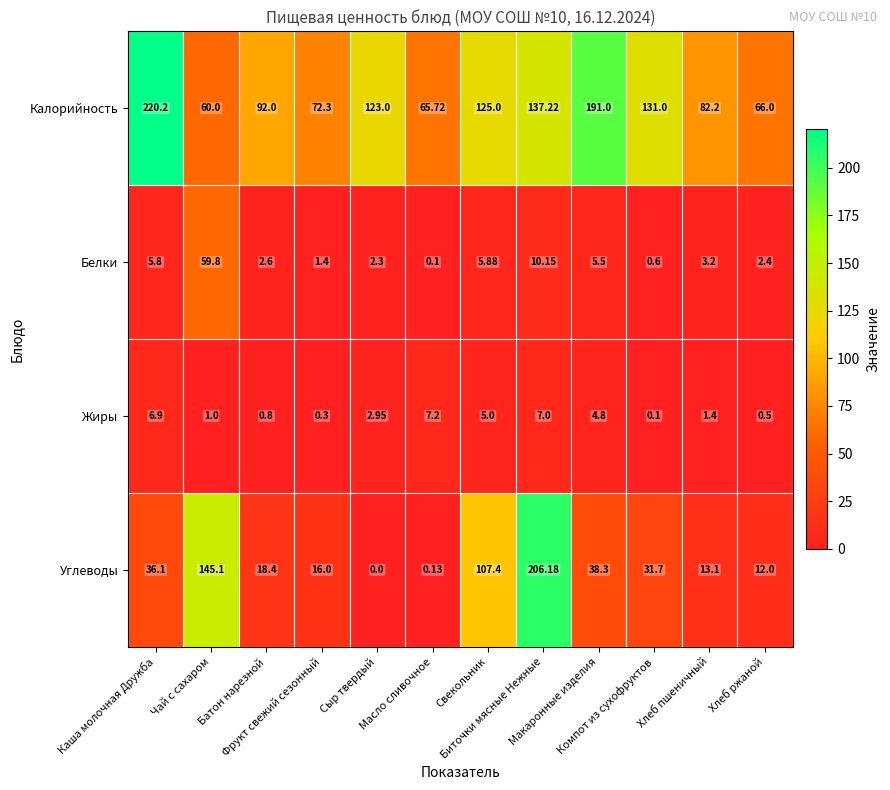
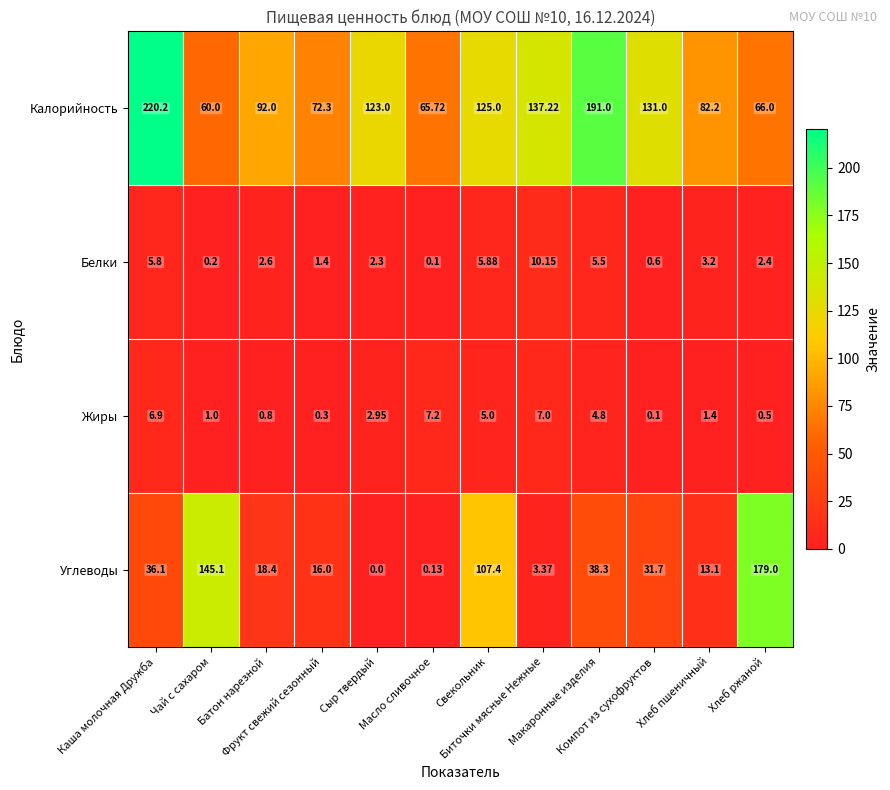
  {
    "Белки": {
-     "Чай с сахаром": 59.8
+     "Чай с сахаром": 0.2
    },
    "Углеводы": {
-     "Биточки мясные Нежные": 206.18,
-     "Хлеб ржаной": 12.0
+     "Биточки мясные Нежные": 3.37,
+     "Хлеб ржаной": 179.0
    }
  }
